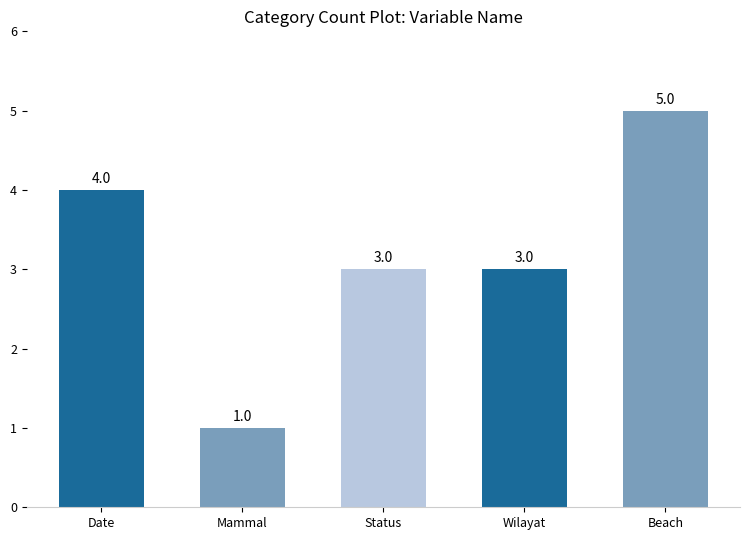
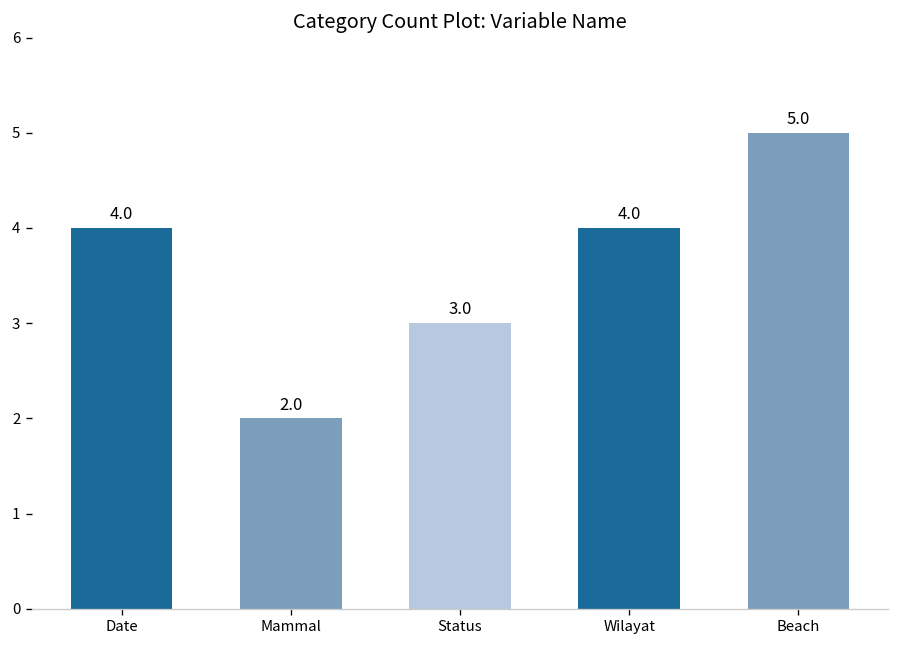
  {
    "Date": 4.0,
-   "Mammal": 1.0,
+   "Mammal": 2.0,
    "Status": 3.0,
-   "Wilayat": 3.0,
+   "Wilayat": 4.0,
    "Beach": 5.0
  }
